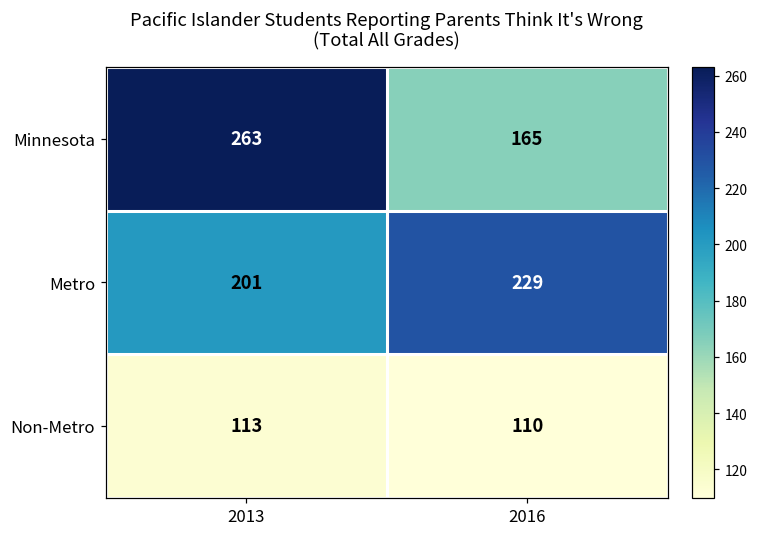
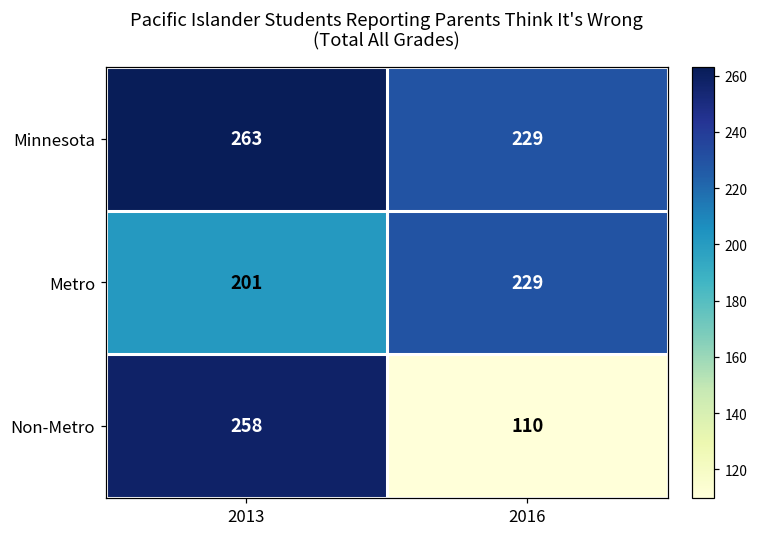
  {
    "Minnesota": {
      "2013": 263,
-     "2016": 165
+     "2016": 229
    },
    "Metro": {
      "2013": 201,
      "2016": 229
    },
    "Non-Metro": {
-     "2013": 113,
+     "2013": 258,
      "2016": 110
    }
  }
